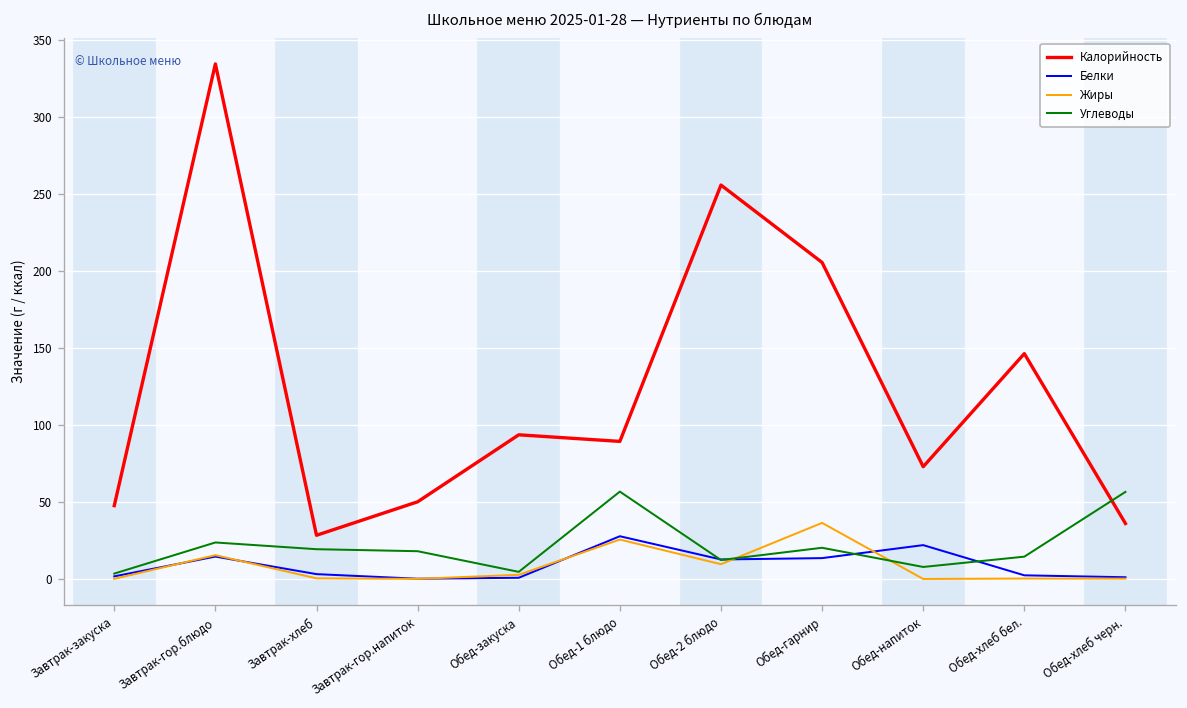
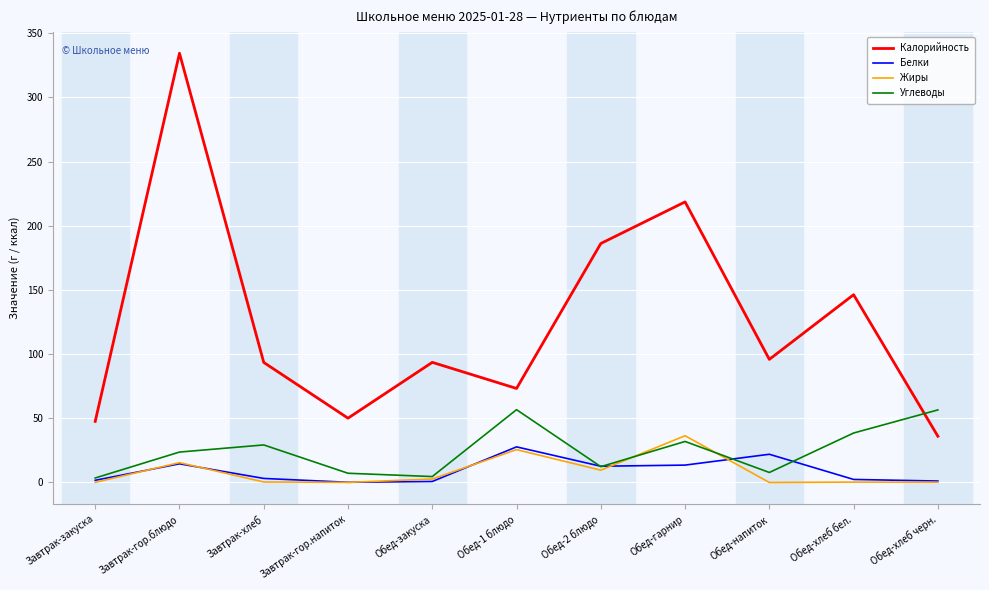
  {
    "Калорийность": {
      "Завтрак-закуска": 48,
      "Завтрак-гор.блюдо": 334,
-     "Завтрак-хлеб": 28,
+     "Завтрак-хлеб": 94,
      "Завтрак-гор.напиток": 50,
      "Обед-закуска": 94,
-     "Обед-1 блюдо": 89,
-     "Обед-2 блюдо": 256,
-     "Обед-гарнир": 206,
-     "Обед-напиток": 73,
+     "Обед-1 блюдо": 73,
+     "Обед-2 блюдо": 186,
+     "Обед-гарнир": 219,
+     "Обед-напиток": 96,
      "Обед-хлеб бел.": 146,
      "Обед-хлеб черн.": 36
    },
    "Белки": {
      "Завтрак-хлеб": 3,
      "Обед-1 блюдо": 28,
      "Обед-гарнир": 14,
      "Обед-напиток": 22,
      "Обед-хлеб бел.": 2
    },
    "Жиры": {
      "Завтрак-хлеб": 0,
      "Обед-1 блюдо": 26,
      "Обед-2 блюдо": 10,
      "Обед-гарнир": 36,
      "Обед-напиток": 0,
      "Обед-хлеб бел.": 0
    },
    "Углеводы": {
      "Завтрак-гор.блюдо": 24,
-     "Завтрак-хлеб": 19,
-     "Завтрак-гор.напиток": 18,
+     "Завтрак-хлеб": 29,
+     "Завтрак-гор.напиток": 7,
      "Обед-1 блюдо": 57,
-     "Обед-гарнир": 20,
+     "Обед-гарнир": 32,
      "Обед-напиток": 8,
-     "Обед-хлеб бел.": 14,
+     "Обед-хлеб бел.": 39,
      "Обед-хлеб черн.": 57
    }
  }
